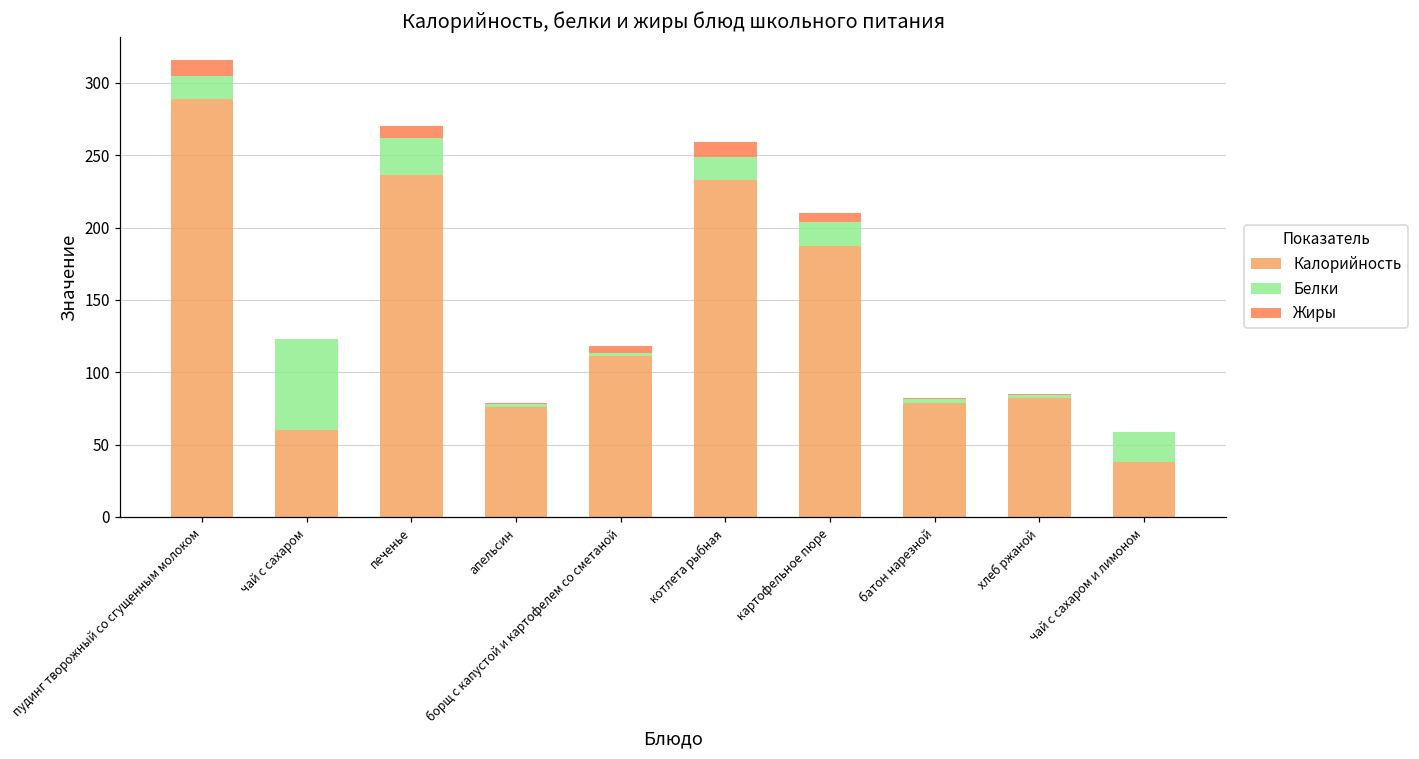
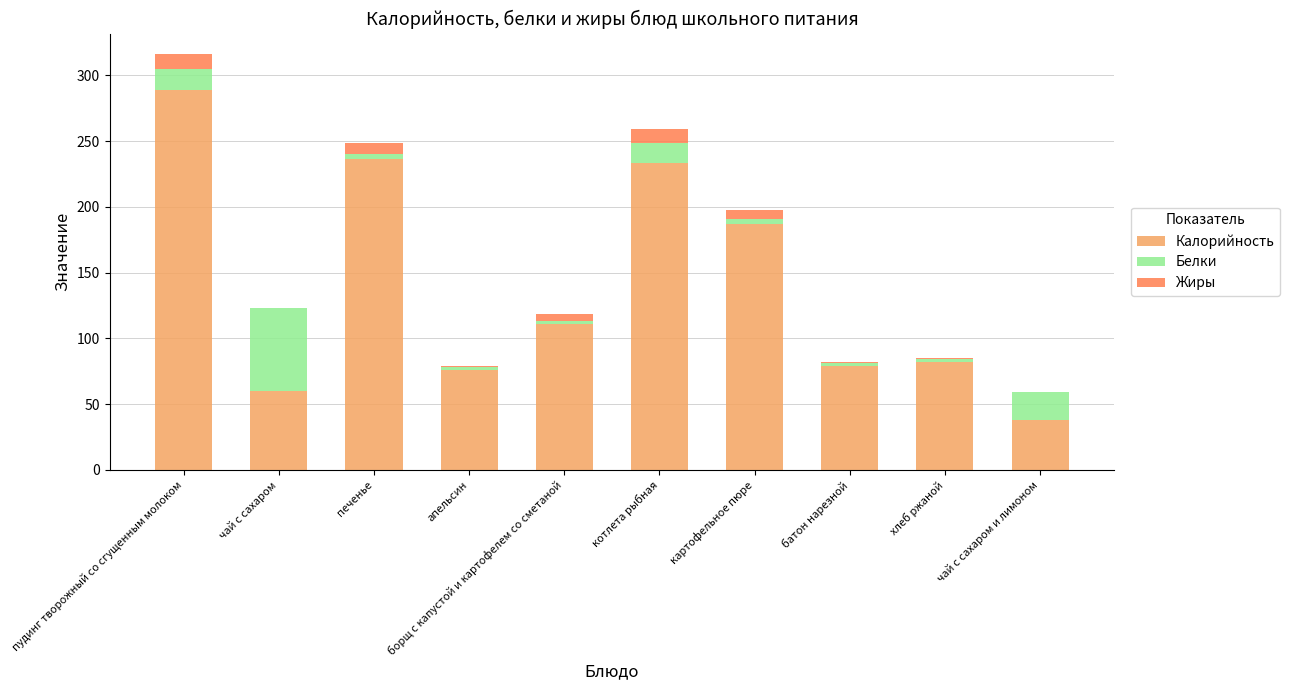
  {
    "Белки": {
      "пудинг творожный со сгущенным молоком": 15,
      "чай с сахаром": 63,
-     "печенье": 26,
+     "печенье": 4,
      "апельсин": 2,
      "борщ с капустой и картофелем со сметаной": 2,
      "котлета рыбная": 16,
-     "картофельное пюре": 17,
+     "картофельное пюре": 4,
      "батон нарезной": 2,
      "хлеб ржаной": 2,
      "чай с сахаром и лимоном": 21
    }
  }
